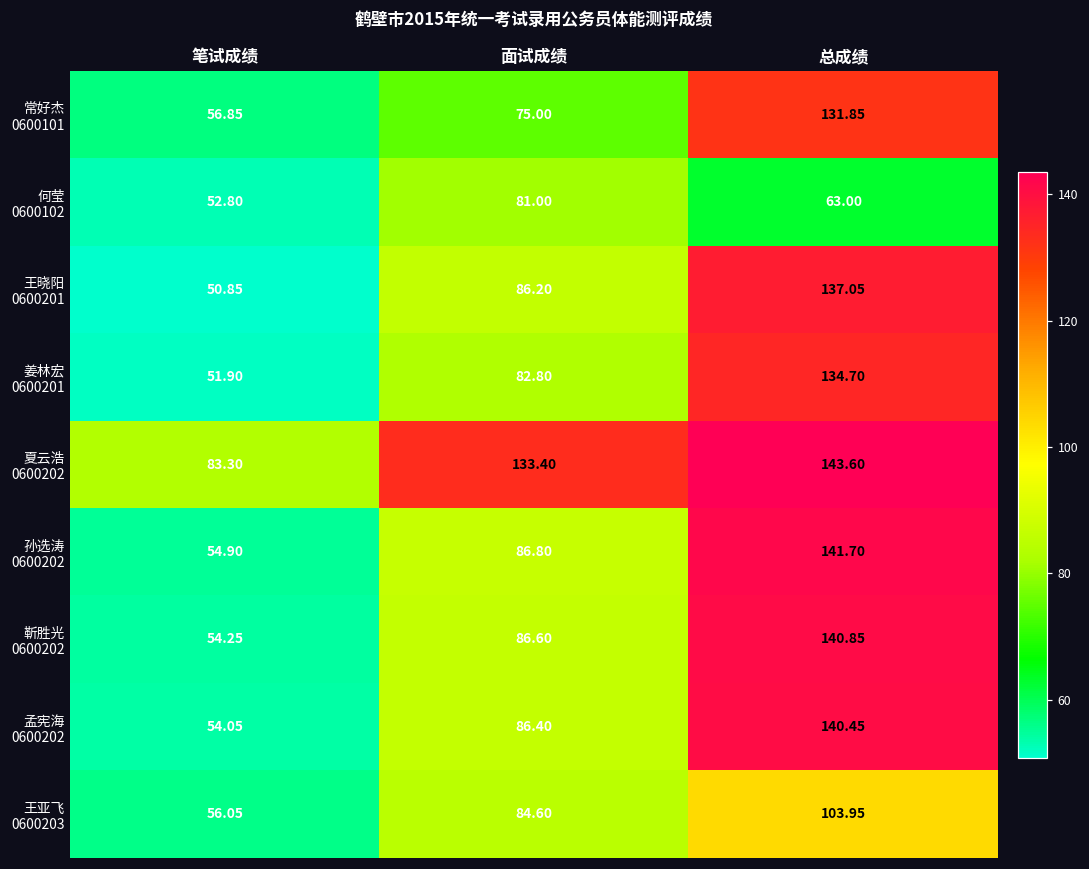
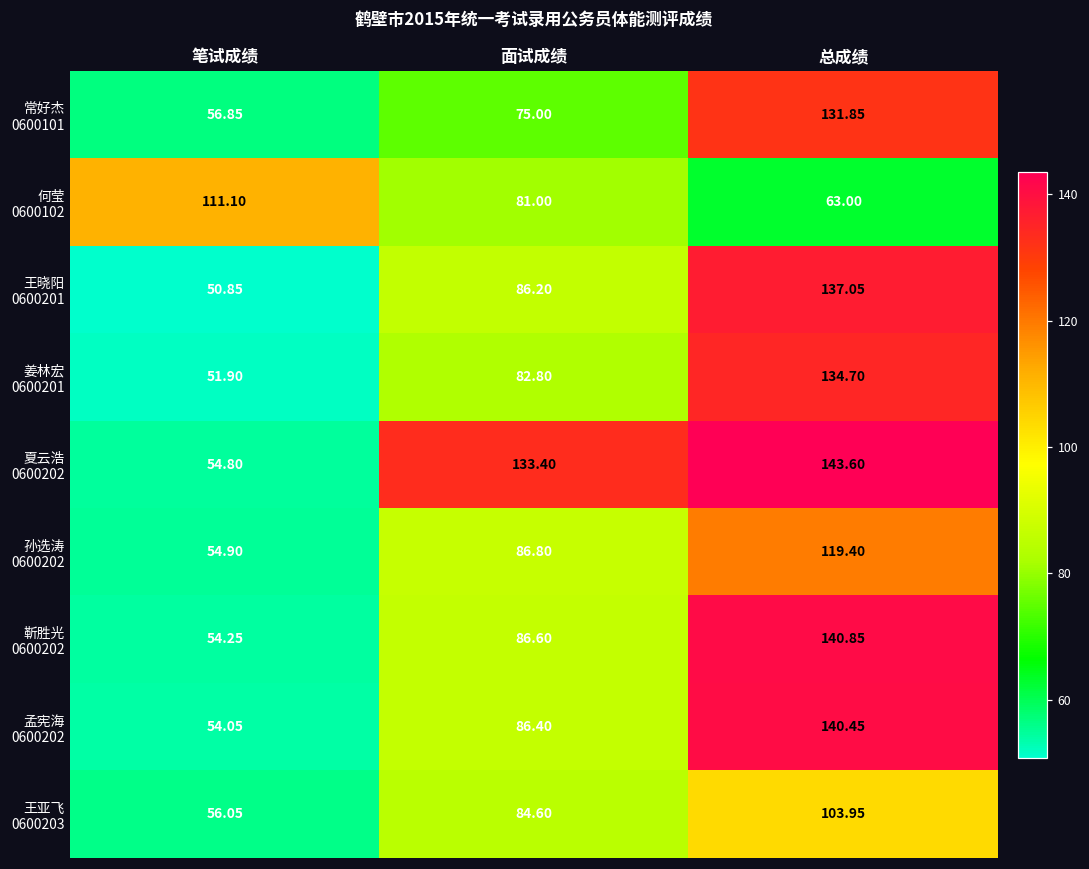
  {
    "常好杰 0600101": {
      "笔试成绩": 56.85,
      "面试成绩": 75.00,
      "总成绩": 131.85
    },
    "何莹 0600102": {
-     "笔试成绩": 52.80,
+     "笔试成绩": 111.10,
      "面试成绩": 81.00,
      "总成绩": 63.00
    },
    "王晓阳 0600201": {
      "笔试成绩": 50.85,
      "面试成绩": 86.20,
      "总成绩": 137.05
    },
    "姜林宏 0600201": {
      "笔试成绩": 51.90,
      "面试成绩": 82.80,
      "总成绩": 134.70
    },
    "夏云浩 0600202": {
-     "笔试成绩": 83.30,
+     "笔试成绩": 54.80,
      "面试成绩": 133.40,
      "总成绩": 143.60
    },
    "孙选涛 0600202": {
      "笔试成绩": 54.90,
      "面试成绩": 86.80,
-     "总成绩": 141.70
+     "总成绩": 119.40
    },
    "靳胜光 0600202": {
      "笔试成绩": 54.25,
      "面试成绩": 86.60,
      "总成绩": 140.85
    },
    "孟宪海 0600202": {
      "笔试成绩": 54.05,
      "面试成绩": 86.40,
      "总成绩": 140.45
    },
    "王亚飞 0600203": {
      "笔试成绩": 56.05,
      "面试成绩": 84.60,
      "总成绩": 103.95
    }
  }
